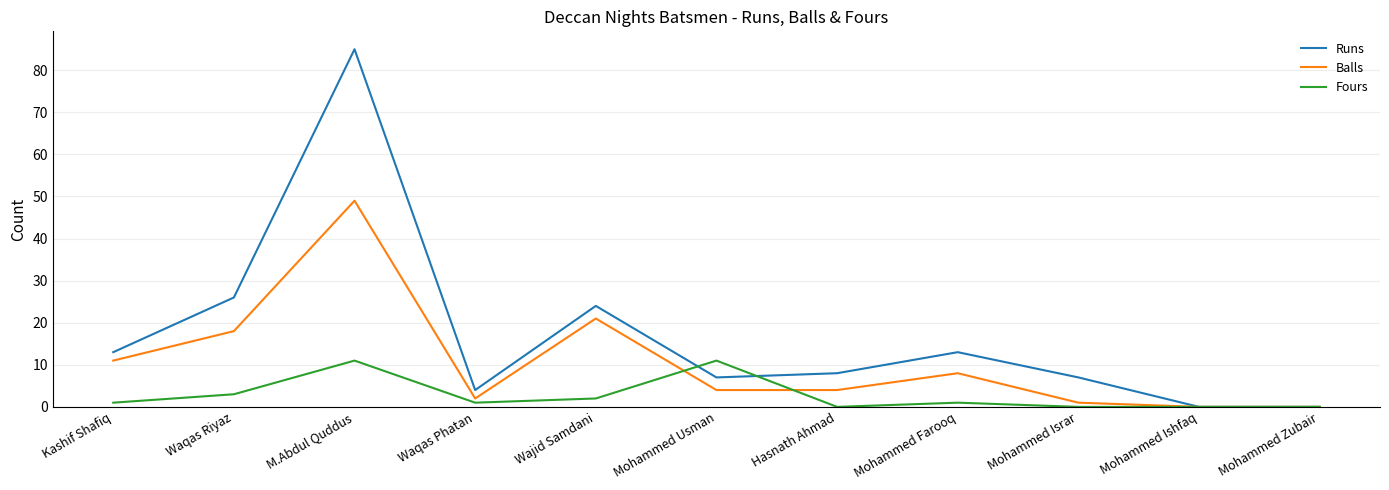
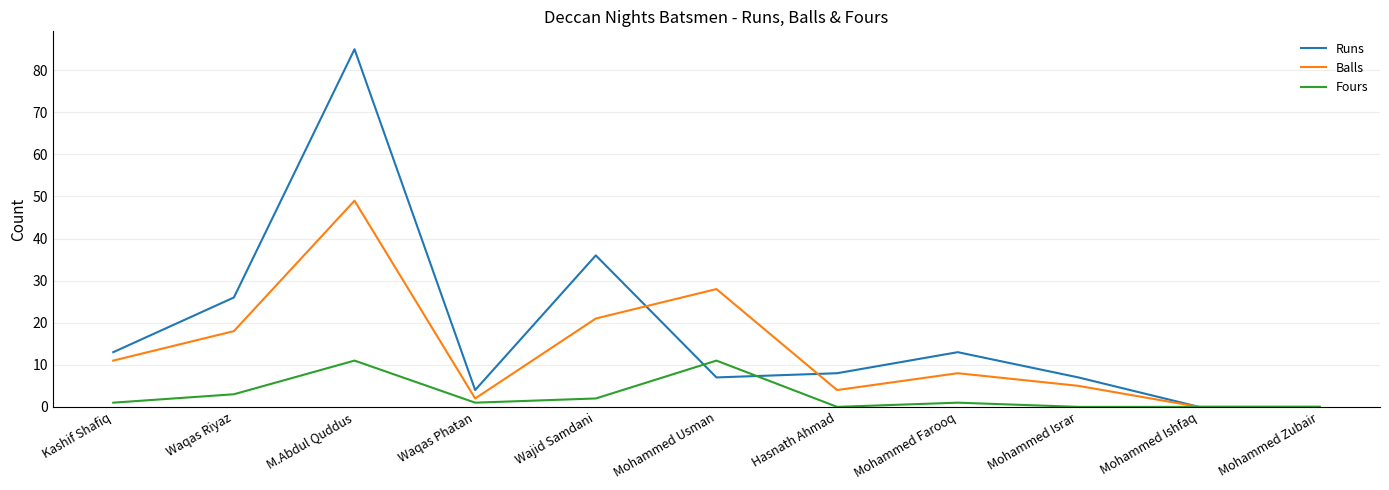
  {
    "Runs": {
      "Kashif Shafiq": 13,
      "Waqas Riyaz": 26,
      "M.Abdul Quddus": 85,
      "Waqas Phatan": 4,
-     "Wajid Samdani": 24,
+     "Wajid Samdani": 36,
      "Mohammed Usman": 7,
      "Hasnath Ahmad": 8,
      "Mohammed Farooq": 13,
      "Mohammed Israr": 7
    },
    "Balls": {
      "Kashif Shafiq": 11,
      "Waqas Riyaz": 18,
      "M.Abdul Quddus": 49,
      "Waqas Phatan": 2,
      "Wajid Samdani": 21,
-     "Mohammed Usman": 4,
+     "Mohammed Usman": 28,
      "Hasnath Ahmad": 4,
      "Mohammed Farooq": 8,
-     "Mohammed Israr": 1
+     "Mohammed Israr": 5
    },
    "Fours": {
      "Kashif Shafiq": 1,
      "Waqas Riyaz": 3,
      "M.Abdul Quddus": 11,
      "Waqas Phatan": 1,
      "Wajid Samdani": 2,
      "Mohammed Usman": 11,
      "Hasnath Ahmad": 0,
      "Mohammed Farooq": 1,
      "Mohammed Israr": 0
    }
  }
